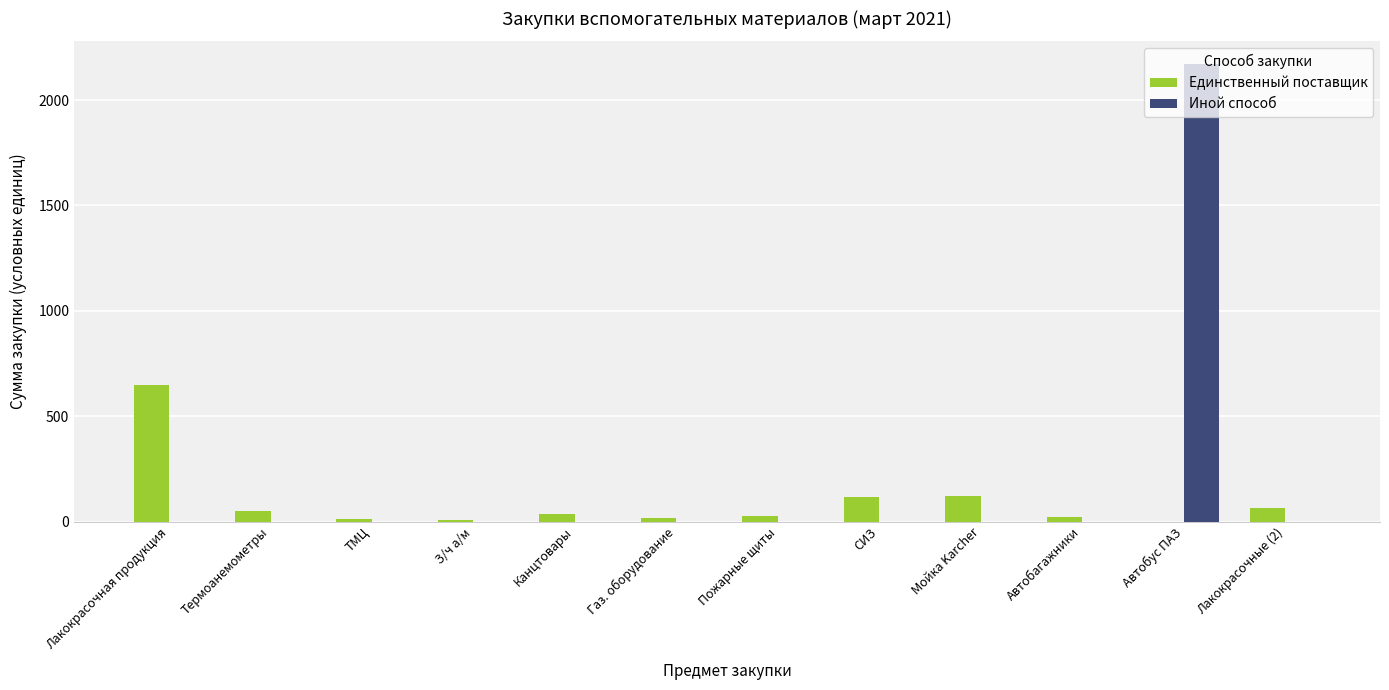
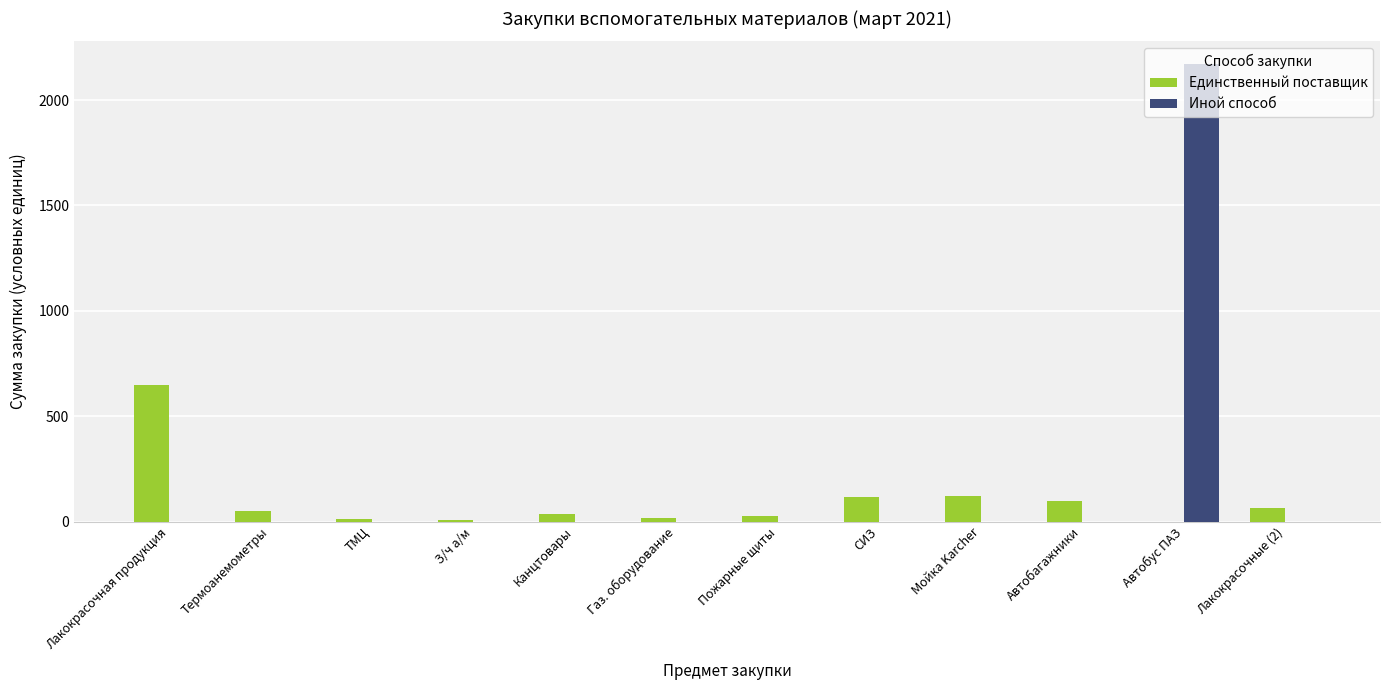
  {
    "Единственный поставщик": {
      "Лакокрасочная продукция": 650,
      "Термоанемометры": 50,
      "ТМЦ": 10,
      "Канцтовары": 40,
      "Газ. оборудование": 10,
      "Пожарные щиты": 30,
      "СИЗ": 120,
      "Мойка Karcher": 120,
-     "Автобагажники": 20,
+     "Автобагажники": 100,
      "Автобус ПАЗ": 0,
      "Лакокрасочные (2)": 70
    },
    "Иной способ": {
      "Лакокрасочная продукция": 0,
      "Термоанемометры": 0,
      "ТМЦ": 0,
      "З/ч а/м": 0,
      "Канцтовары": 0,
      "Газ. оборудование": 0,
      "Пожарные щиты": 0,
      "СИЗ": 0,
      "Мойка Karcher": 0,
      "Автобагажники": 0,
      "Лакокрасочные (2)": 0
    }
  }
